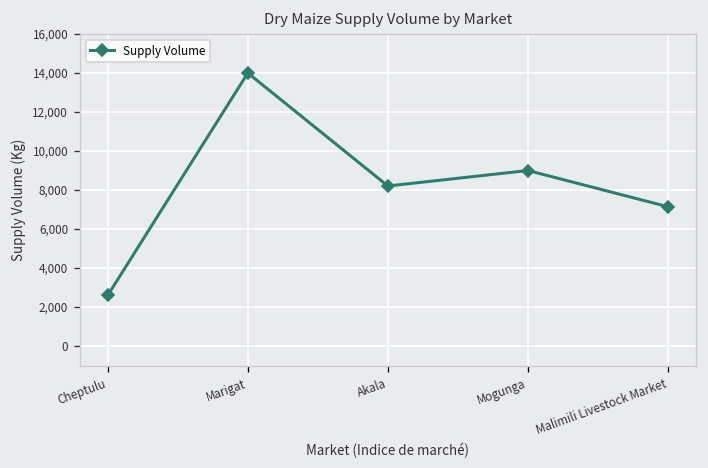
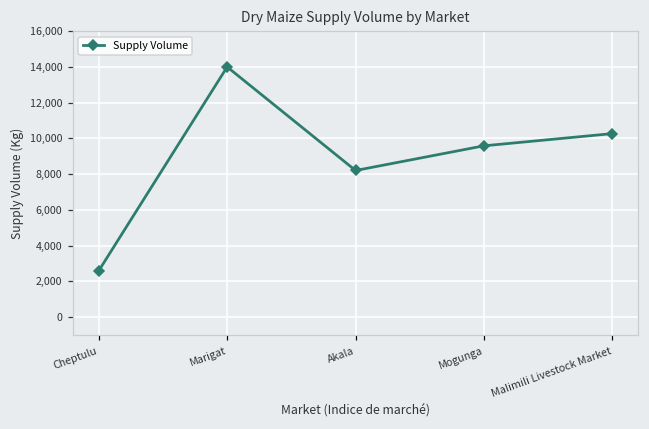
  {
    "Cheptulu": "2,600",
    "Marigat": "14,000",
    "Akala": "8,200",
-   "Mogunga": "9,000",
-   "Malimili Livestock Market": "7,100"
+   "Mogunga": "9,600",
+   "Malimili Livestock Market": "10,300"
  }
